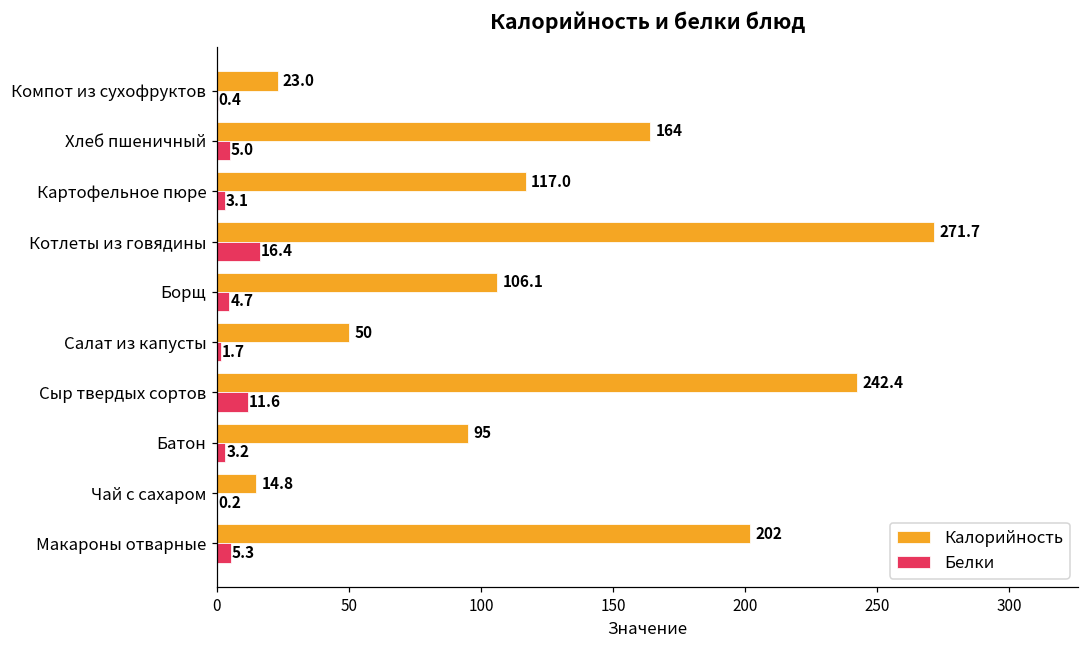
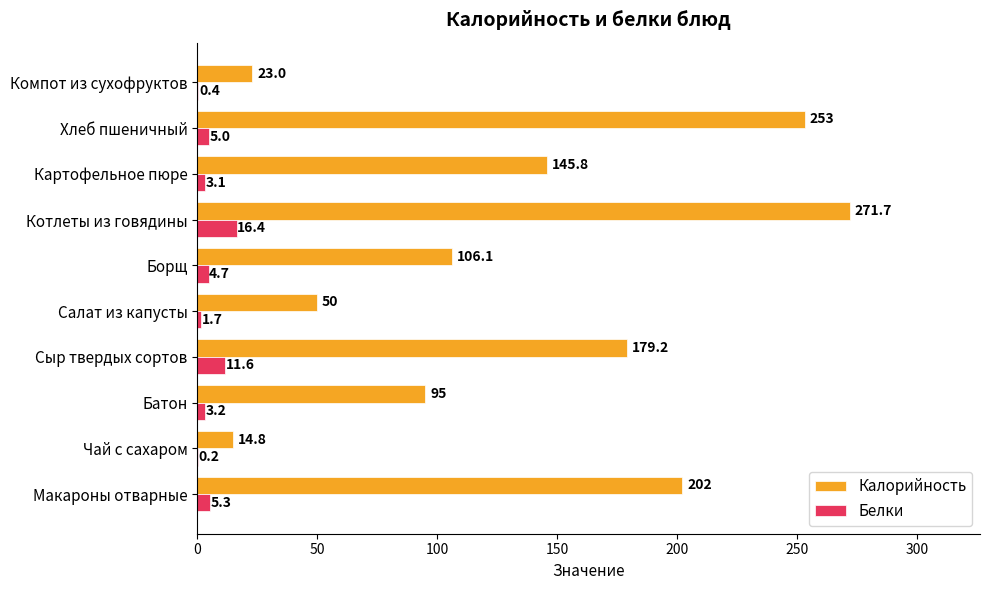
  {
    "Калорийность": {
      "Компот из сухофруктов": 23.0,
-     "Хлеб пшеничный": 164,
-     "Картофельное пюре": 117.0,
+     "Хлеб пшеничный": 253,
+     "Картофельное пюре": 145.8,
      "Котлеты из говядины": 271.7,
      "Борщ": 106.1,
      "Салат из капусты": 50,
-     "Сыр твердых сортов": 242.4,
+     "Сыр твердых сортов": 179.2,
      "Батон": 95,
      "Чай с сахаром": 14.8,
      "Макароны отварные": 202
    },
    "Белки": {
      "Компот из сухофруктов": 0.4,
      "Хлеб пшеничный": 5.0,
      "Картофельное пюре": 3.1,
      "Котлеты из говядины": 16.4,
      "Борщ": 4.7,
      "Салат из капусты": 1.7,
      "Сыр твердых сортов": 11.6,
      "Батон": 3.2,
      "Чай с сахаром": 0.2,
      "Макароны отварные": 5.3
    }
  }
